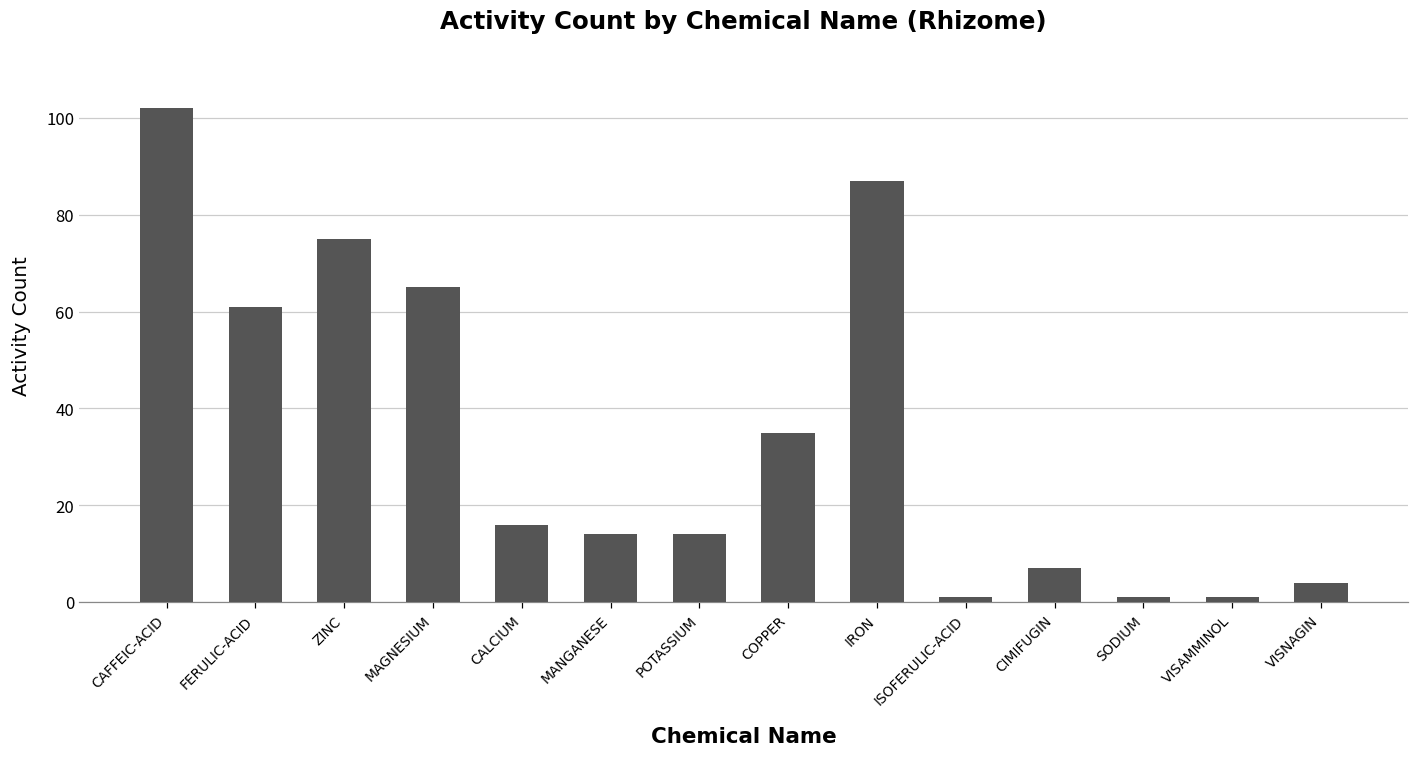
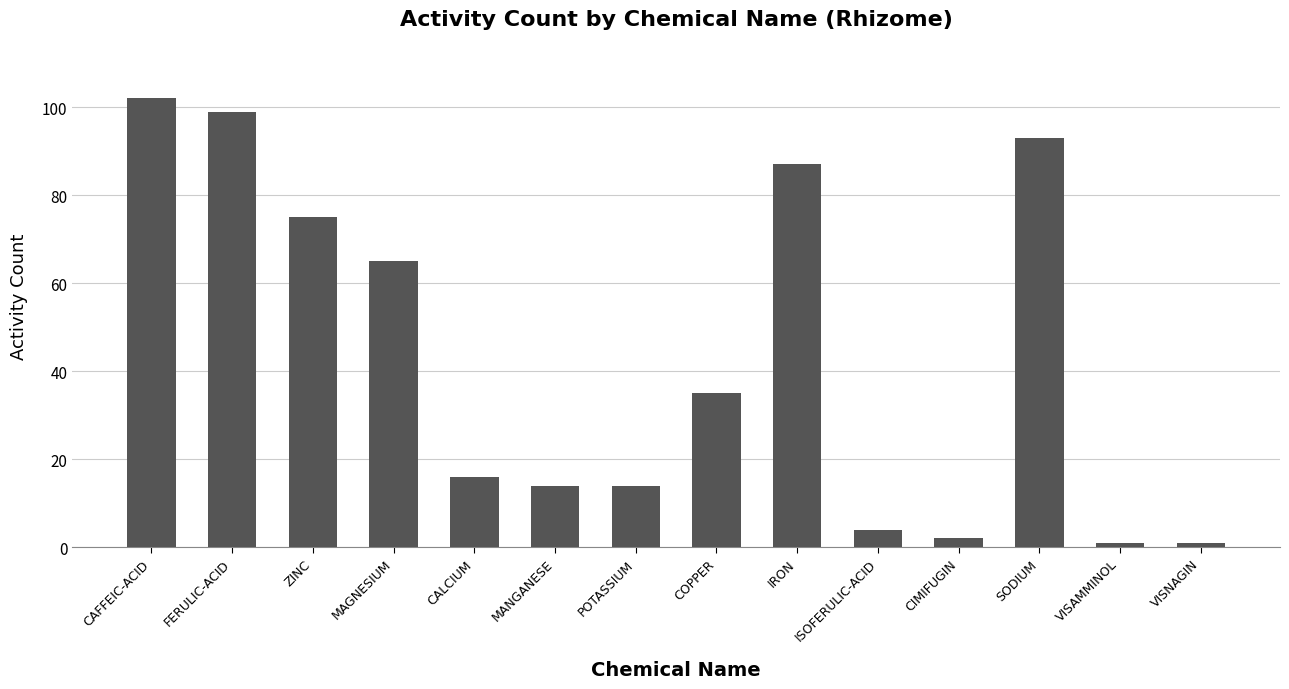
  {
    "CAFFEIC-ACID": 102,
-   "FERULIC-ACID": 61,
+   "FERULIC-ACID": 99,
    "ZINC": 75,
    "MAGNESIUM": 65,
    "CALCIUM": 16,
    "MANGANESE": 14,
    "POTASSIUM": 14,
    "COPPER": 35,
    "IRON": 87,
-   "ISOFERULIC-ACID": 1,
-   "CIMIFUGIN": 7,
-   "SODIUM": 1,
+   "ISOFERULIC-ACID": 4,
+   "CIMIFUGIN": 2,
+   "SODIUM": 93,
    "VISAMMINOL": 1,
-   "VISNAGIN": 4
+   "VISNAGIN": 1
  }
